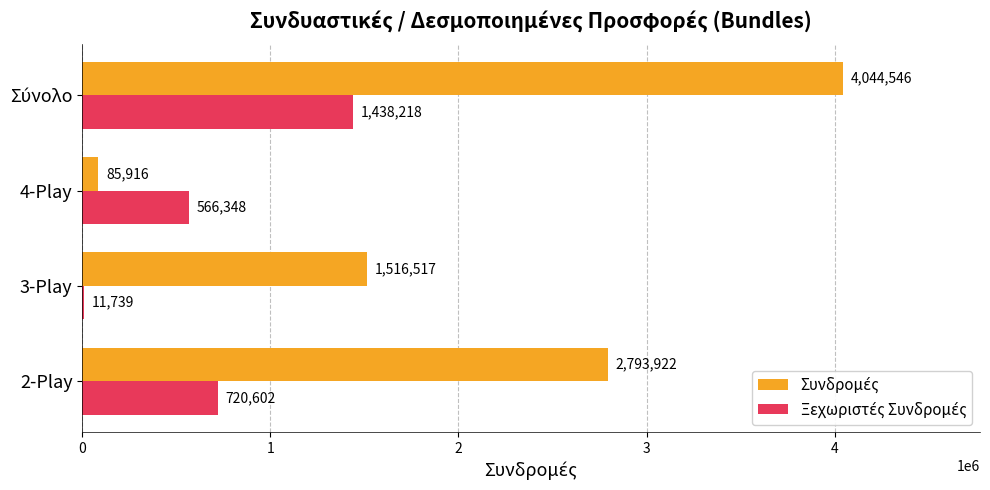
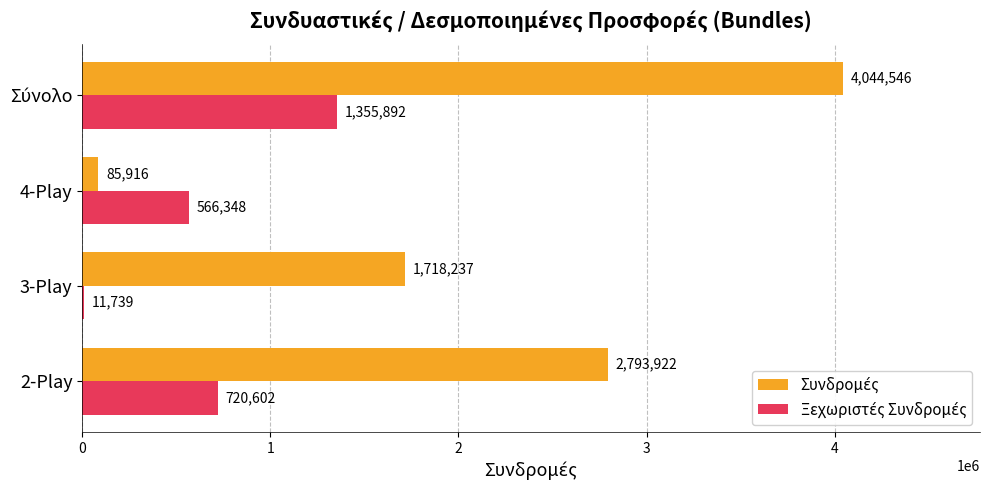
  {
    "Συνδρομές": {
      "Σύνολο": "4,044,546",
      "4-Play": "85,916",
-     "3-Play": "1,516,517",
+     "3-Play": "1,718,237",
      "2-Play": "2,793,922"
    },
    "Ξεχωριστές Συνδρομές": {
-     "Σύνολο": "1,438,218",
+     "Σύνολο": "1,355,892",
      "4-Play": "566,348",
      "3-Play": "11,739",
      "2-Play": "720,602"
    }
  }
